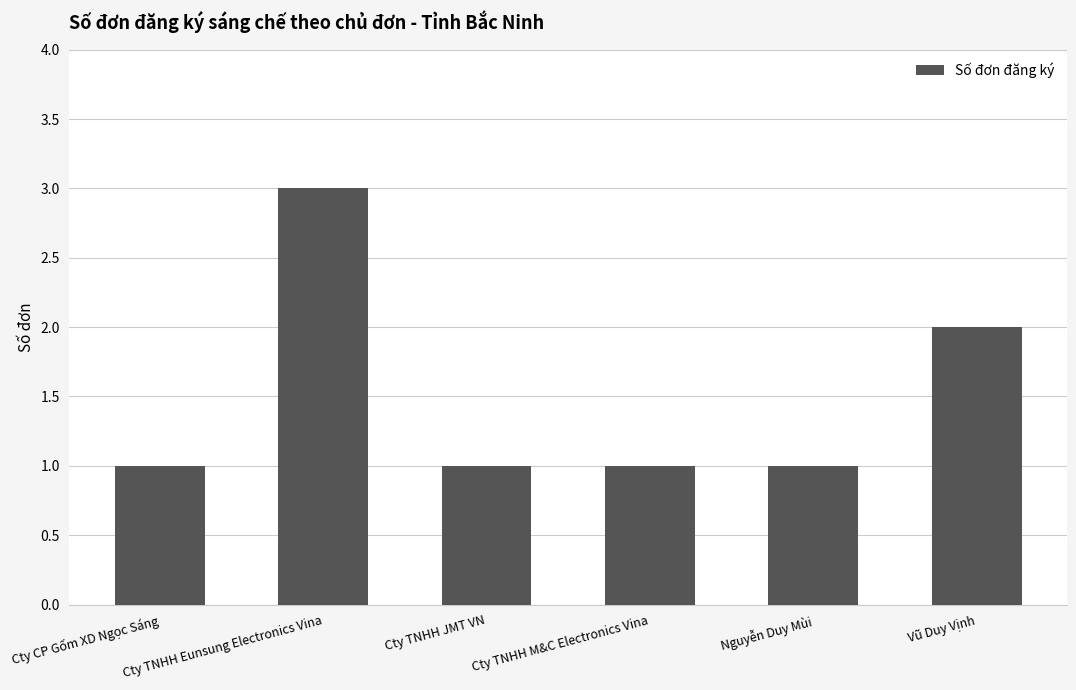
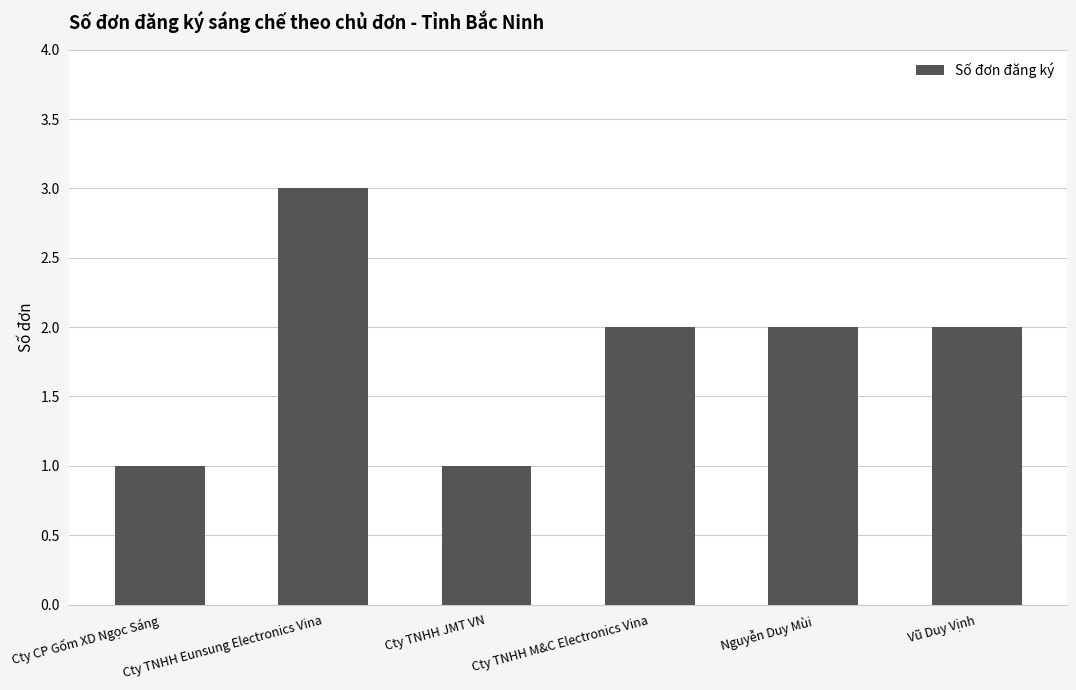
  {
    "Cty CP Gốm XD Ngọc Sáng": 1,
    "Cty TNHH Eunsung Electronics Vina": 3,
    "Cty TNHH JMT VN": 1,
-   "Cty TNHH M&C Electronics Vina": 1,
-   "Nguyễn Duy Mùi": 1,
+   "Cty TNHH M&C Electronics Vina": 2,
+   "Nguyễn Duy Mùi": 2,
    "Vũ Duy Vịnh": 2
  }
